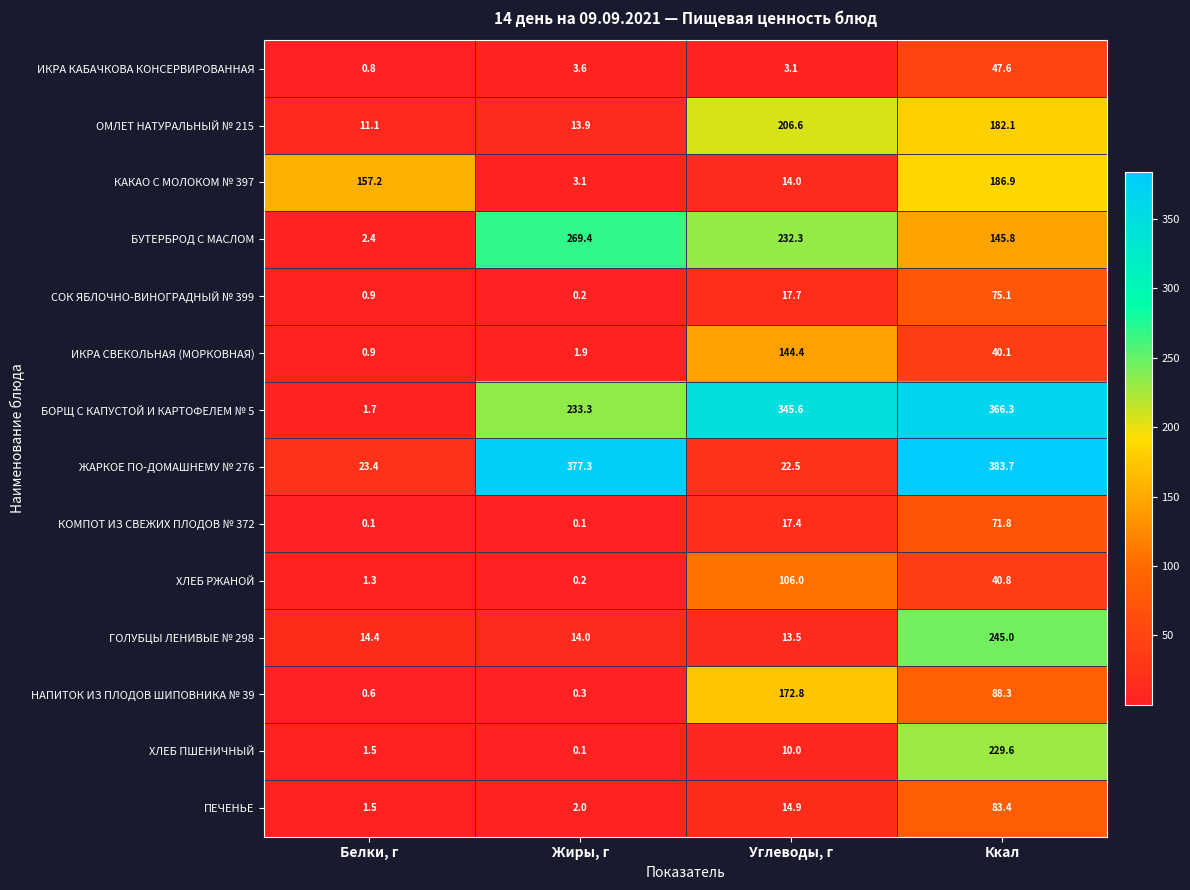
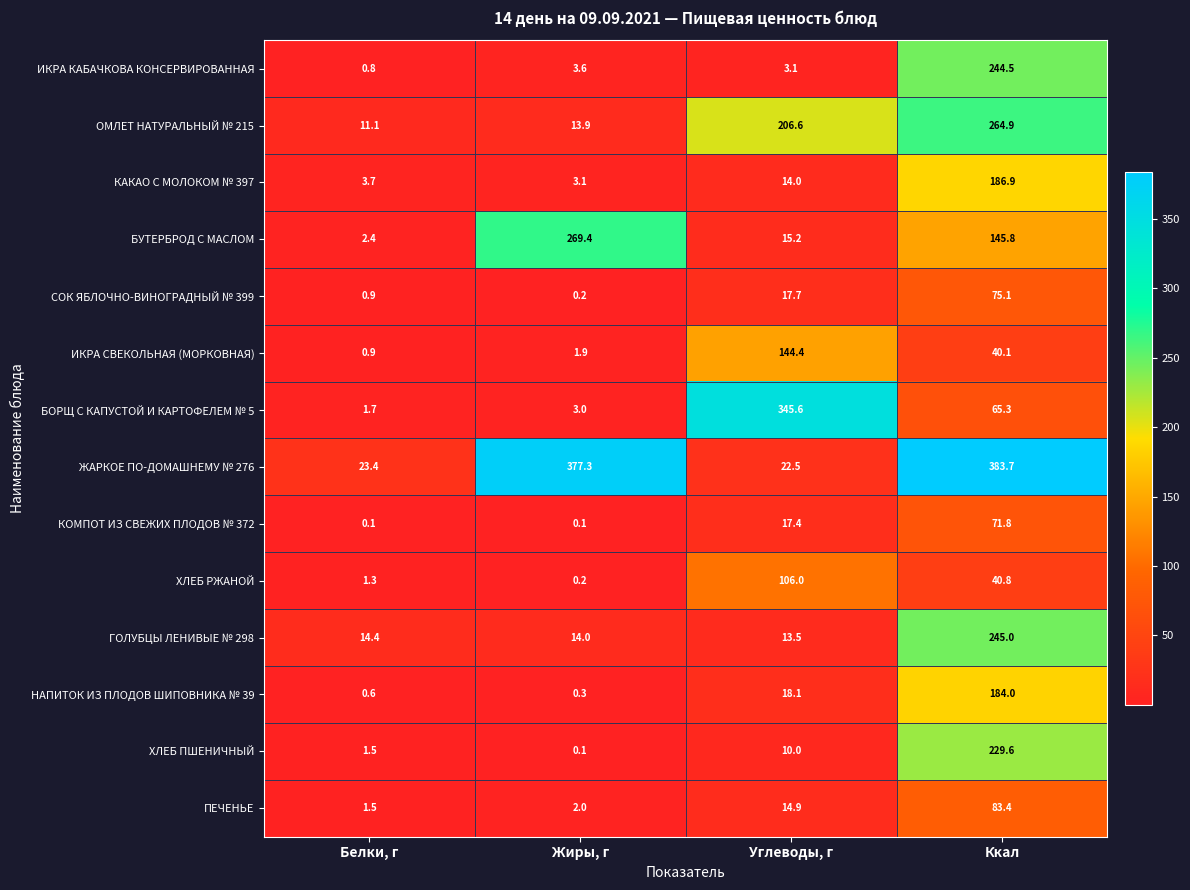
  {
    "ИКРА КАБАЧКОВА КОНСЕРВИРОВАННАЯ": {
      "Белки, г": 0.8,
      "Жиры, г": 3.6,
      "Углеводы, г": 3.1,
-     "Ккал": 47.6
+     "Ккал": 244.5
    },
    "ОМЛЕТ НАТУРАЛЬНЫЙ № 215": {
      "Белки, г": 11.1,
      "Жиры, г": 13.9,
      "Углеводы, г": 206.6,
-     "Ккал": 182.1
+     "Ккал": 264.9
    },
    "КАКАО С МОЛОКОМ № 397": {
-     "Белки, г": 157.2,
+     "Белки, г": 3.7,
      "Жиры, г": 3.1,
      "Углеводы, г": 14.0,
      "Ккал": 186.9
    },
    "БУТЕРБРОД С МАСЛОМ": {
      "Белки, г": 2.4,
      "Жиры, г": 269.4,
-     "Углеводы, г": 232.3,
+     "Углеводы, г": 15.2,
      "Ккал": 145.8
    },
    "СОК ЯБЛОЧНО-ВИНОГРАДНЫЙ № 399": {
      "Белки, г": 0.9,
      "Жиры, г": 0.2,
      "Углеводы, г": 17.7,
      "Ккал": 75.1
    },
    "ИКРА СВЕКОЛЬНАЯ (МОРКОВНАЯ)": {
      "Белки, г": 0.9,
      "Жиры, г": 1.9,
      "Углеводы, г": 144.4,
      "Ккал": 40.1
    },
    "БОРЩ С КАПУСТОЙ И КАРТОФЕЛЕМ № 5": {
      "Белки, г": 1.7,
-     "Жиры, г": 233.3,
+     "Жиры, г": 3.0,
      "Углеводы, г": 345.6,
-     "Ккал": 366.3
+     "Ккал": 65.3
    },
    "ЖАРКОЕ ПО-ДОМАШНЕМУ № 276": {
      "Белки, г": 23.4,
      "Жиры, г": 377.3,
      "Углеводы, г": 22.5,
      "Ккал": 383.7
    },
    "КОМПОТ ИЗ СВЕЖИХ ПЛОДОВ № 372": {
      "Белки, г": 0.1,
      "Жиры, г": 0.1,
      "Углеводы, г": 17.4,
      "Ккал": 71.8
    },
    "ХЛЕБ РЖАНОЙ": {
      "Белки, г": 1.3,
      "Жиры, г": 0.2,
      "Углеводы, г": 106.0,
      "Ккал": 40.8
    },
    "ГОЛУБЦЫ ЛЕНИВЫЕ № 298": {
      "Белки, г": 14.4,
      "Жиры, г": 14.0,
      "Углеводы, г": 13.5,
      "Ккал": 245.0
    },
    "НАПИТОК ИЗ ПЛОДОВ ШИПОВНИКА № 39": {
      "Белки, г": 0.6,
      "Жиры, г": 0.3,
-     "Углеводы, г": 172.8,
-     "Ккал": 88.3
+     "Углеводы, г": 18.1,
+     "Ккал": 184.0
    },
    "ХЛЕБ ПШЕНИЧНЫЙ": {
      "Белки, г": 1.5,
      "Жиры, г": 0.1,
      "Углеводы, г": 10.0,
      "Ккал": 229.6
    },
    "ПЕЧЕНЬЕ": {
      "Белки, г": 1.5,
      "Жиры, г": 2.0,
      "Углеводы, г": 14.9,
      "Ккал": 83.4
    }
  }
